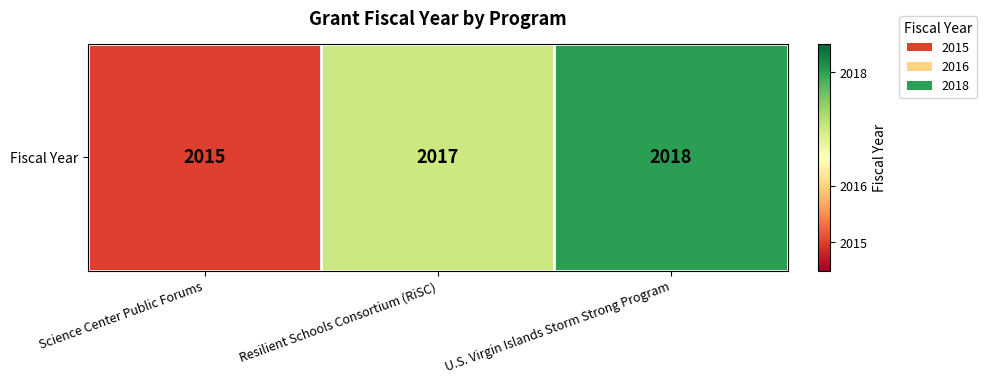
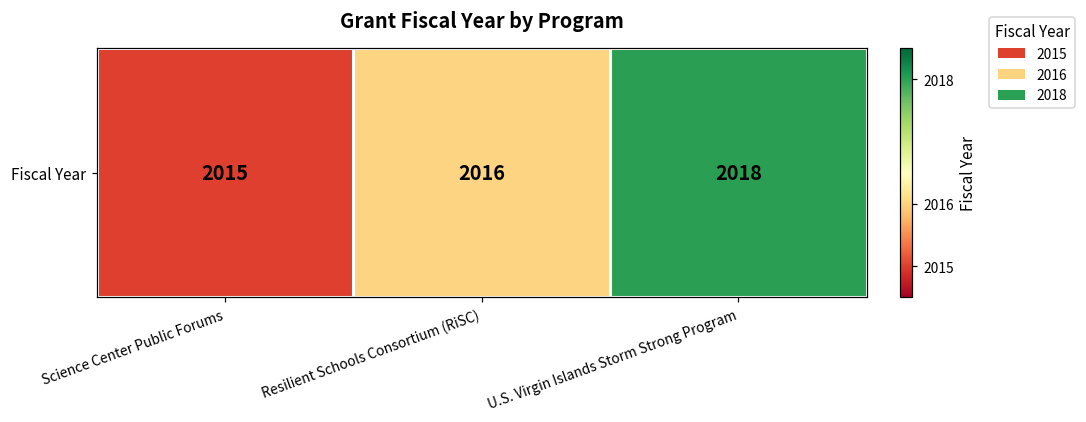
  {
    "Fiscal Year": {
      "Science Center Public Forums": 2015,
-     "Resilient Schools Consortium (RiSC)": 2017,
+     "Resilient Schools Consortium (RiSC)": 2016,
      "U.S. Virgin Islands Storm Strong Program": 2018
    }
  }
